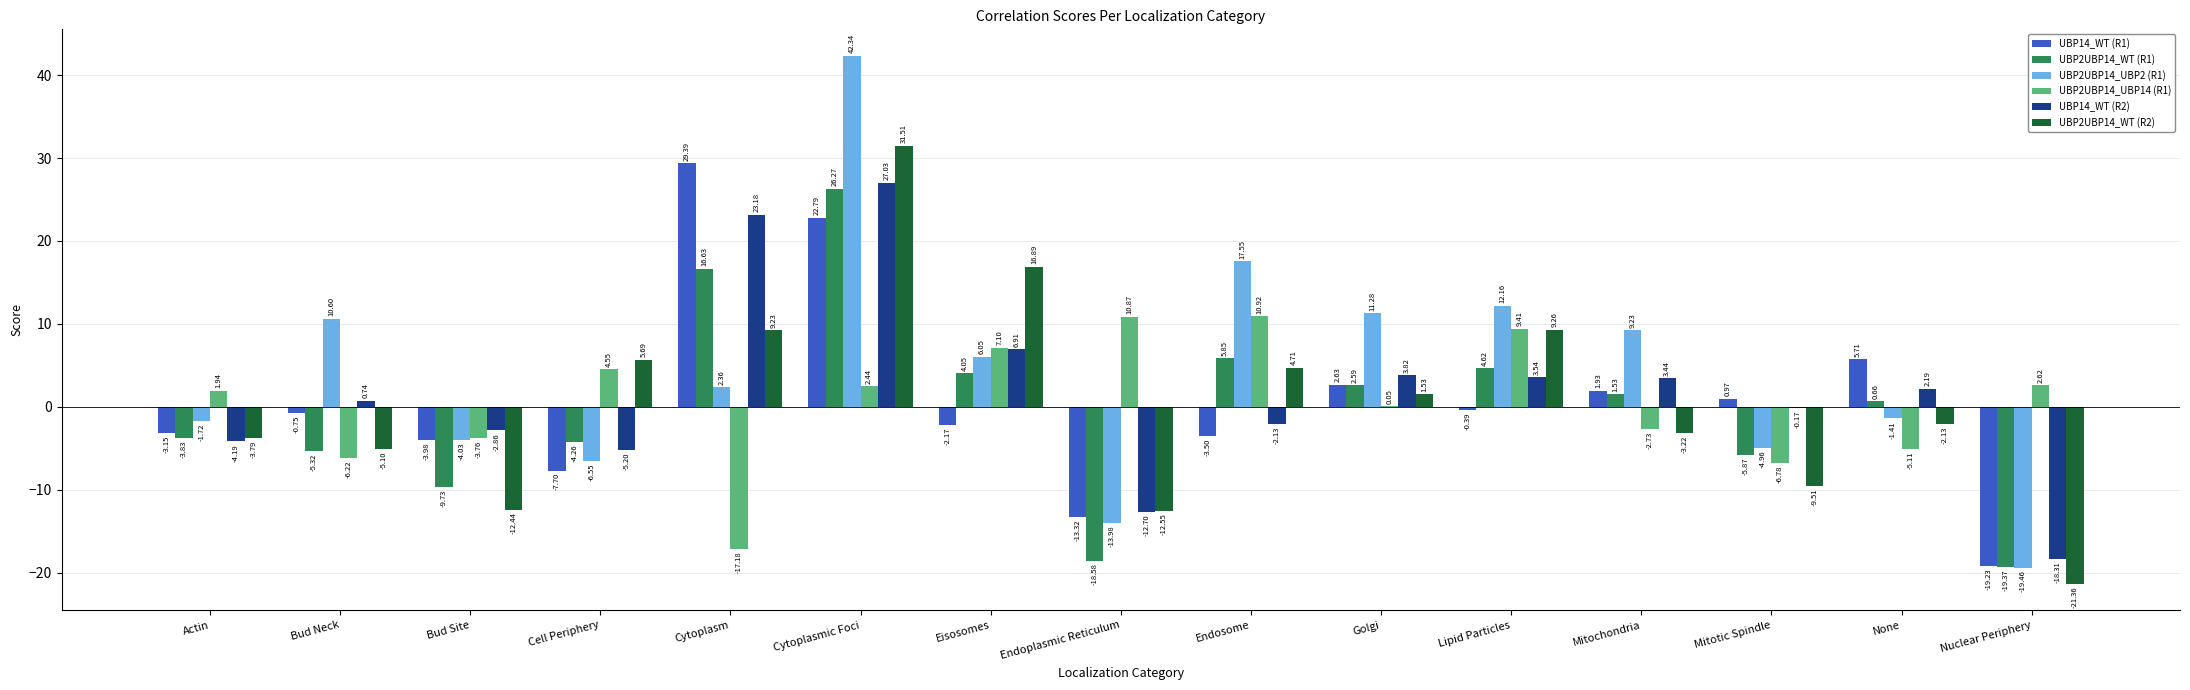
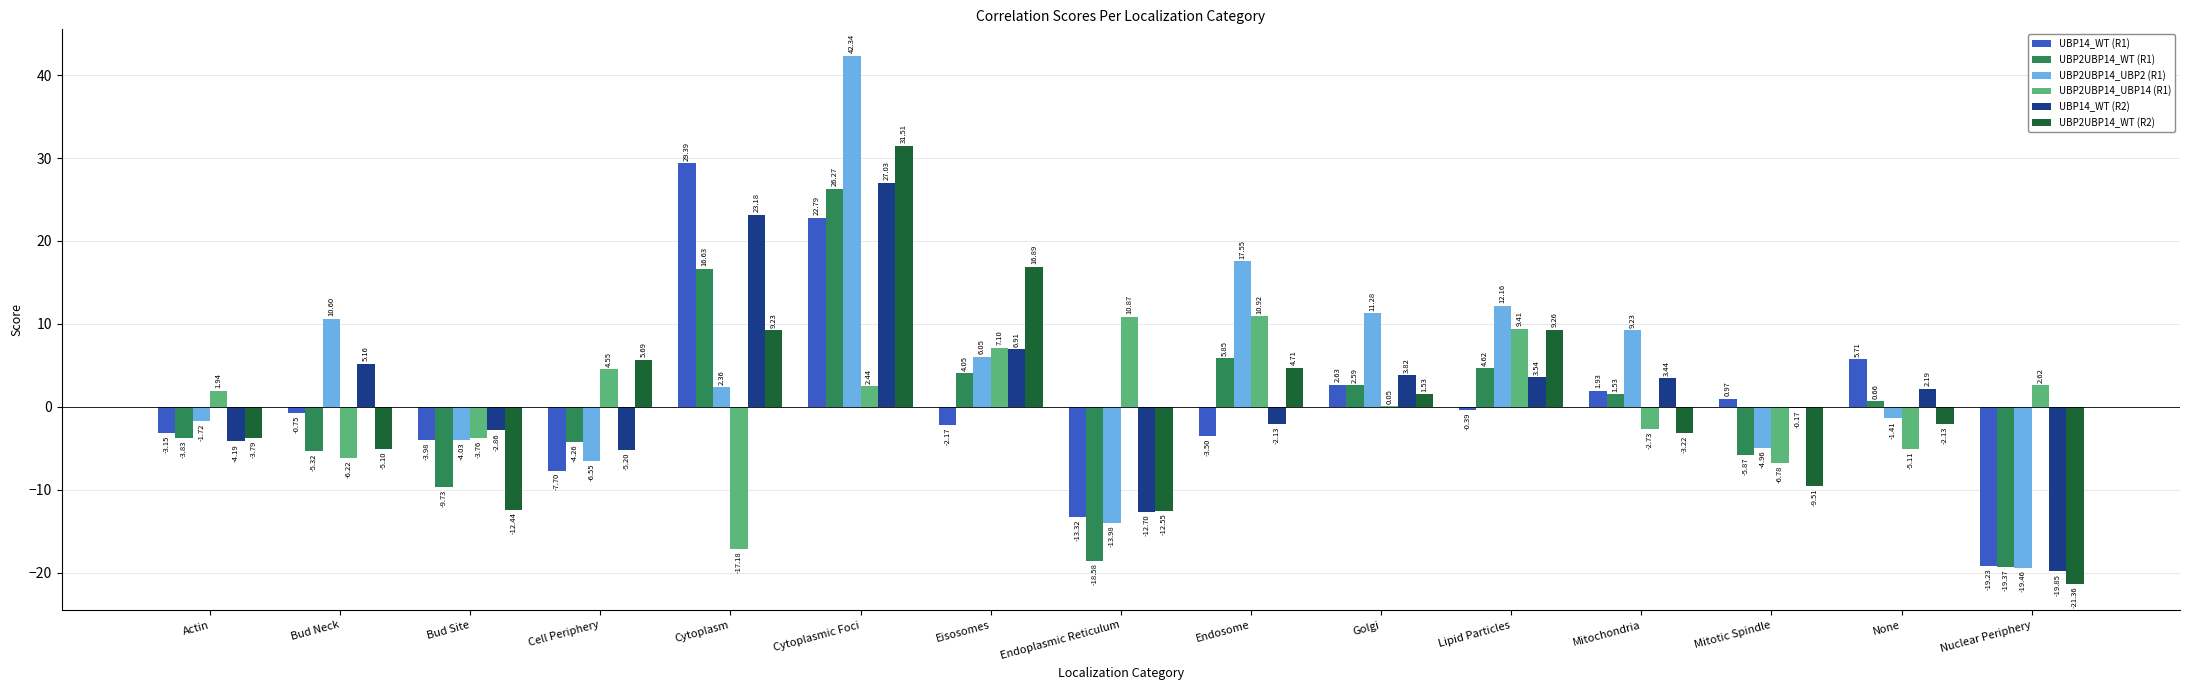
  {
    "UBP14_WT (R1)": {
      "Actin": -3.15,
      "Bud Neck": -0.75,
      "Bud Site": -3.98,
      "Cell Periphery": -7.70,
      "Cytoplasm": 29.39,
      "Cytoplasmic Foci": 22.79,
      "Eisosomes": -2.17,
      "Endoplasmic Reticulum": -13.32,
      "Endosome": -3.50,
      "Golgi": 2.63,
      "Lipid Particles": -0.39,
      "Mitochondria": 1.93,
      "Mitotic Spindle": 0.97,
      "None": 5.71,
      "Nuclear Periphery": -19.23
    },
    "UBP2UBP14_UBP2 (R1)": {
      "Actin": -1.72,
      "Bud Neck": 10.60,
      "Bud Site": -4.03,
      "Cell Periphery": -6.55,
      "Cytoplasm": 2.36,
      "Cytoplasmic Foci": 42.34,
      "Eisosomes": 6.05,
      "Endoplasmic Reticulum": -13.98,
      "Endosome": 17.55,
      "Golgi": 11.28,
      "Lipid Particles": 12.16,
      "Mitochondria": 9.23,
      "Mitotic Spindle": -4.96,
      "None": -1.41,
      "Nuclear Periphery": -19.46
    },
    "UBP2UBP14_UBP14 (R1)": {
      "Actin": 1.94,
      "Bud Neck": -6.22,
      "Bud Site": -3.76,
      "Cell Periphery": 4.55,
      "Cytoplasm": -17.18,
      "Cytoplasmic Foci": 2.44,
      "Eisosomes": 7.10,
      "Endoplasmic Reticulum": 10.87,
      "Endosome": 10.92,
      "Golgi": 0.05,
      "Lipid Particles": 9.41,
      "Mitochondria": -2.73,
      "Mitotic Spindle": -6.78,
      "None": -5.11,
      "Nuclear Periphery": 2.62
    },
    "UBP14_WT (R2)": {
      "Actin": -4.19,
-     "Bud Neck": 0.74,
+     "Bud Neck": 5.16,
      "Bud Site": -2.86,
      "Cell Periphery": -5.20,
      "Cytoplasm": 23.18,
      "Cytoplasmic Foci": 27.03,
      "Eisosomes": 6.91,
      "Endoplasmic Reticulum": -12.70,
      "Endosome": -2.13,
      "Golgi": 3.82,
      "Lipid Particles": 3.54,
      "Mitochondria": 3.44,
      "Mitotic Spindle": -0.17,
      "None": 2.19,
-     "Nuclear Periphery": -18.31
+     "Nuclear Periphery": -19.85
    }
  }
